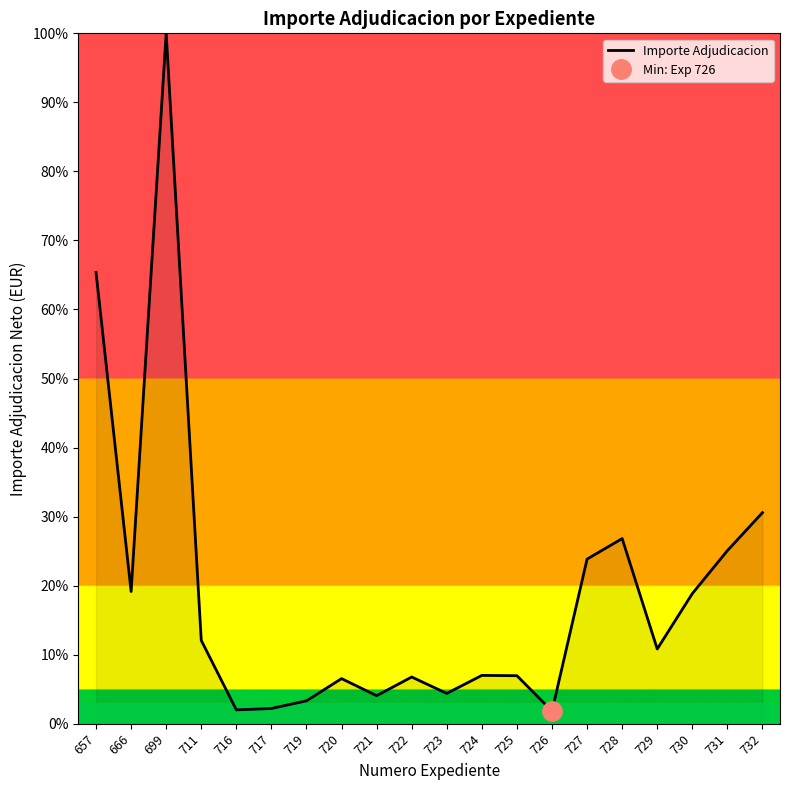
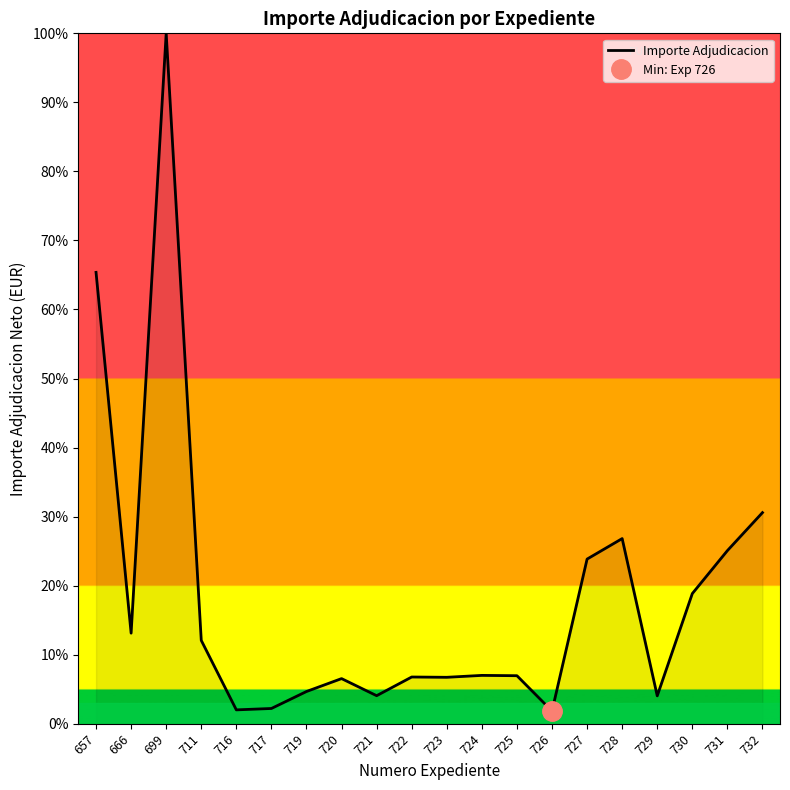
  {
    "Importe Adjudicacion": {
      "657": "65%",
-     "666": "19%",
+     "666": "13%",
      "699": "100%",
      "711": "12%",
-     "719": "3%",
+     "719": "5%",
      "720": "7%",
      "721": "4%",
      "722": "7%",
-     "723": "4%",
+     "723": "7%",
      "724": "7%",
      "725": "7%",
      "727": "24%",
      "728": "27%",
-     "729": "11%",
+     "729": "4%",
      "730": "19%",
      "731": "25%",
      "732": "31%"
    }
  }
